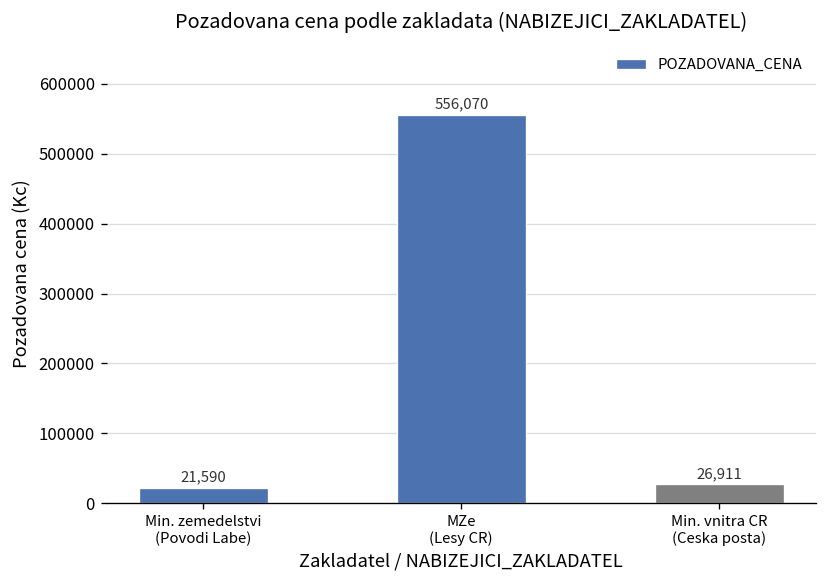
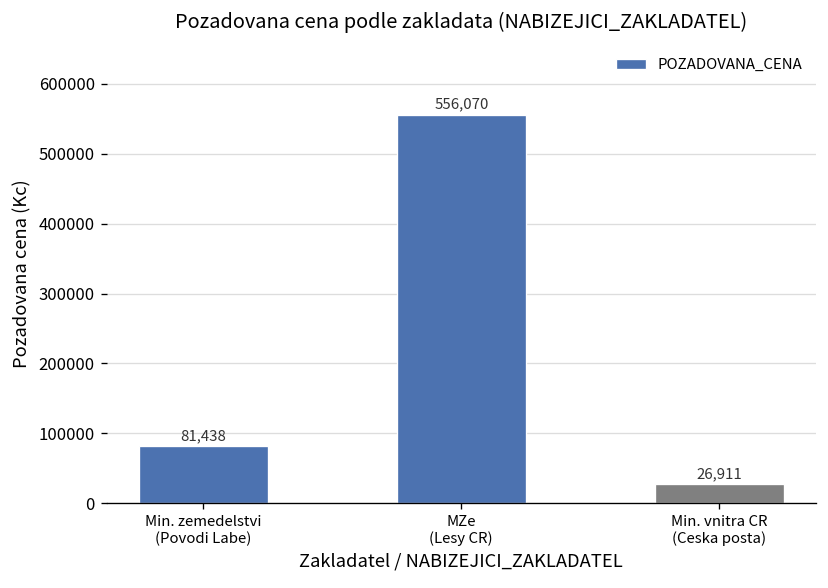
  {
-   "Min. zemedelstvi (Povodi Labe)": "21,590",
+   "Min. zemedelstvi (Povodi Labe)": "81,438",
    "MZe (Lesy CR)": "556,070",
    "Min. vnitra CR (Ceska posta)": "26,911"
  }
